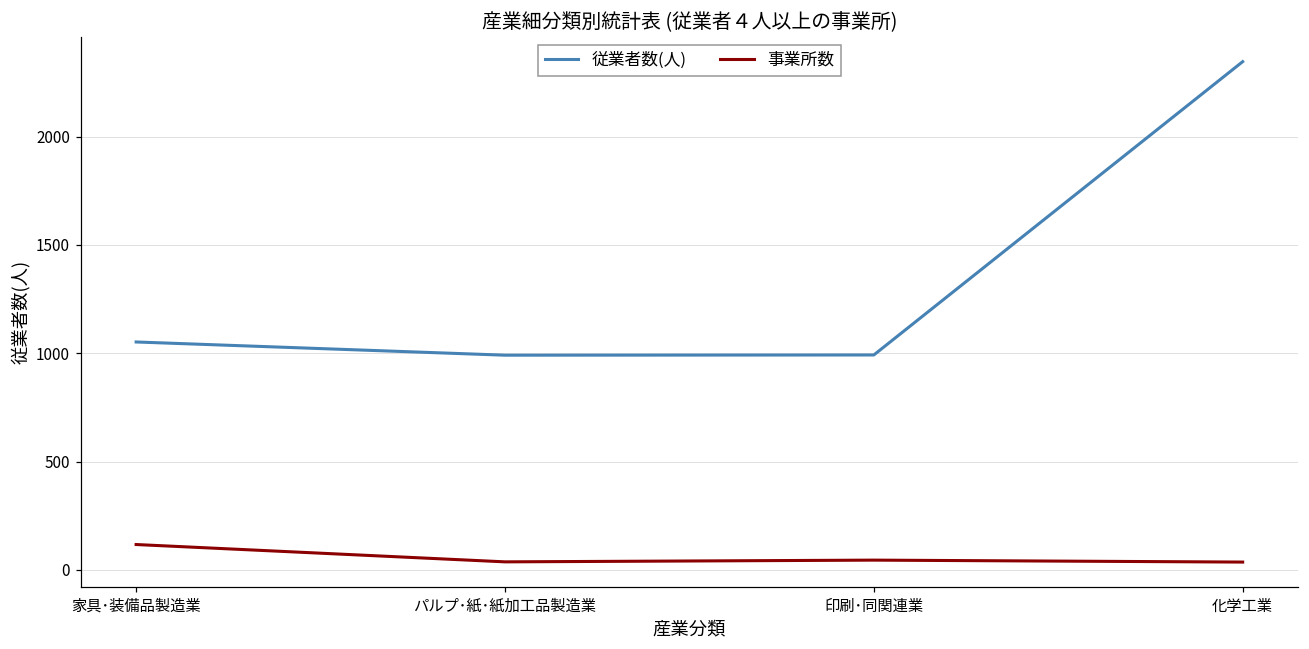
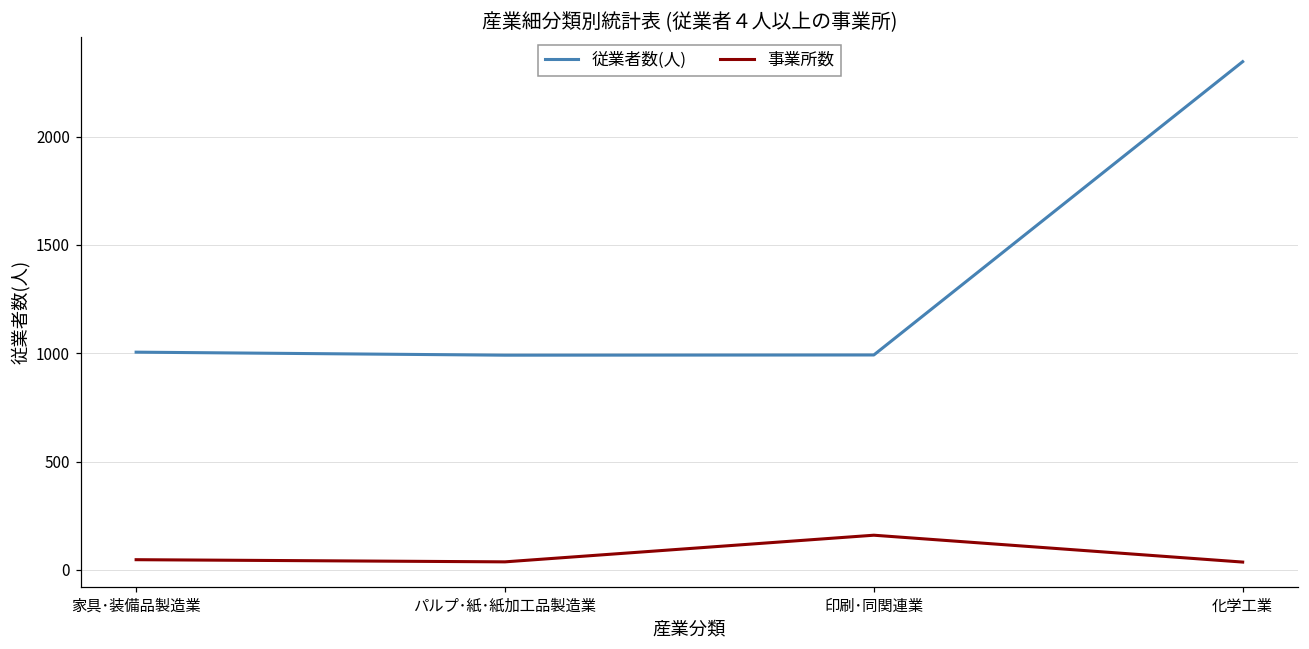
  {
    "従業者数(人)": {
-     "家具･装備品製造業": 1050,
+     "家具･装備品製造業": 1010,
      "パルプ･紙･紙加工品製造業": 990,
      "印刷･同関連業": 990,
      "化学工業": 2350
    },
    "事業所数": {
-     "家具･装備品製造業": 120,
+     "家具･装備品製造業": 50,
      "パルプ･紙･紙加工品製造業": 40,
-     "印刷･同関連業": 50,
+     "印刷･同関連業": 160,
      "化学工業": 40
    }
  }
